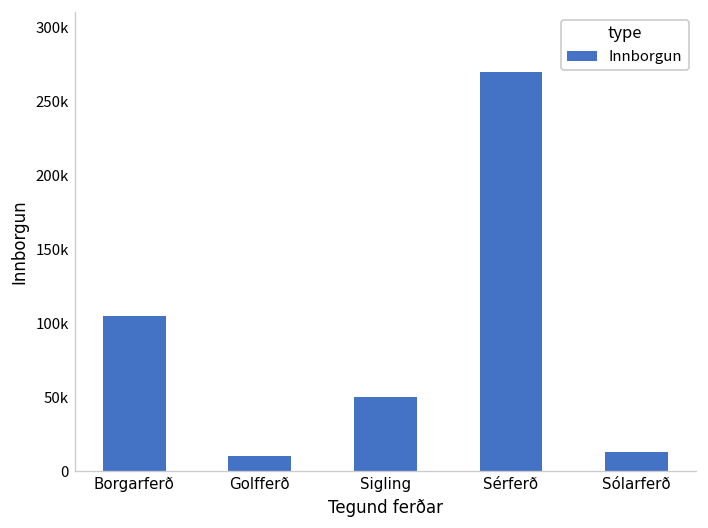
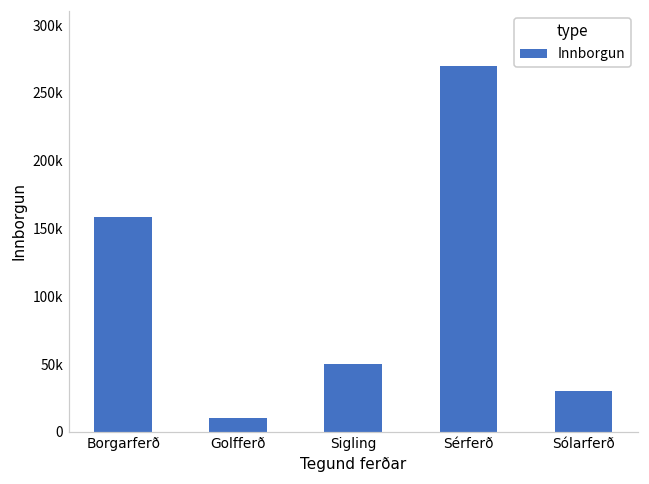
  {
-   "Borgarferð": 105000,
+   "Borgarferð": 158000,
    "Golfferð": 10000,
    "Sigling": 50000,
    "Sérferð": 270000,
-   "Sólarferð": 13000
+   "Sólarferð": 30000
  }
